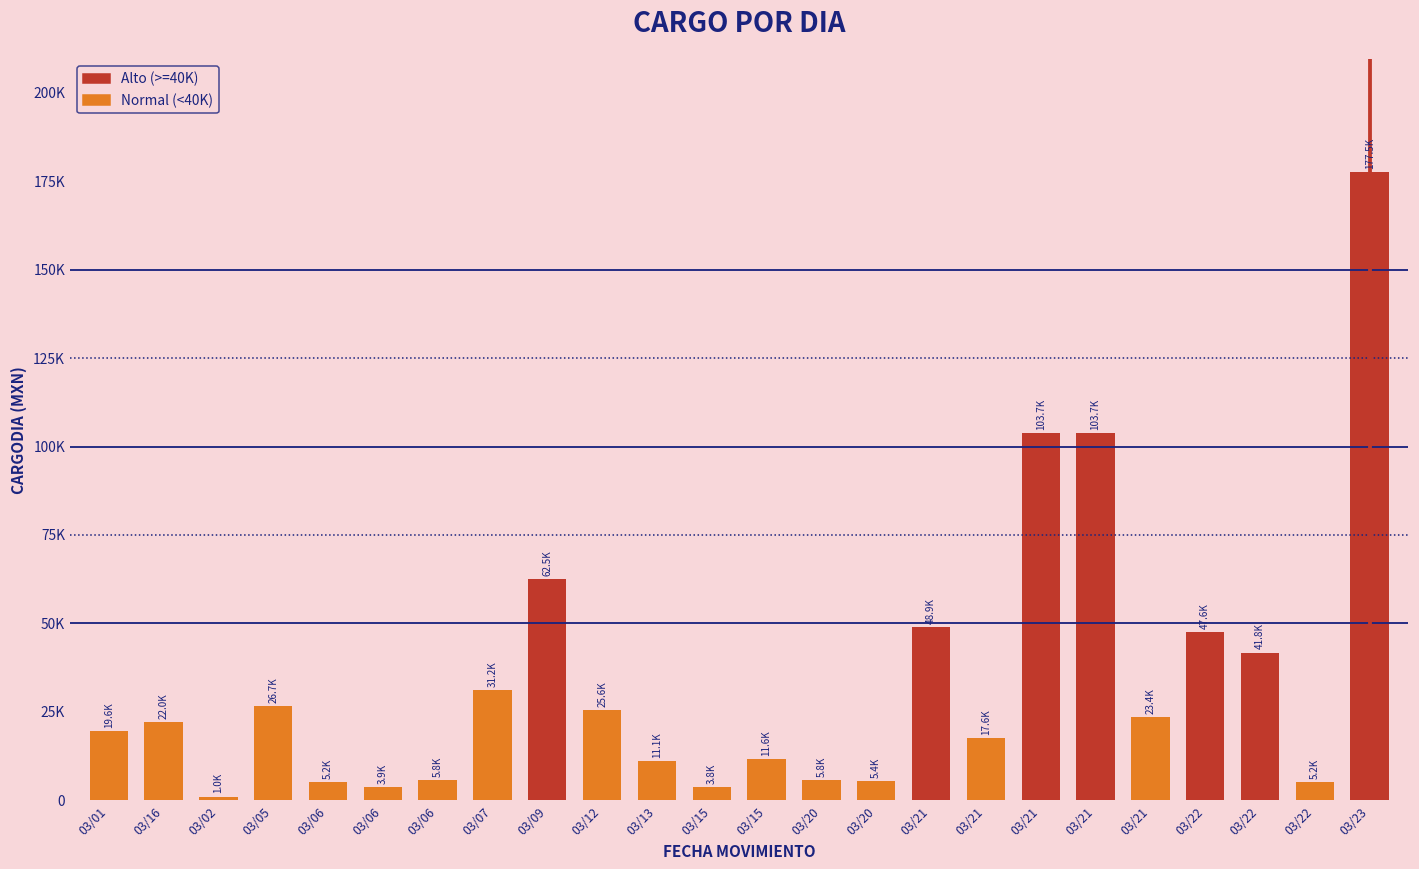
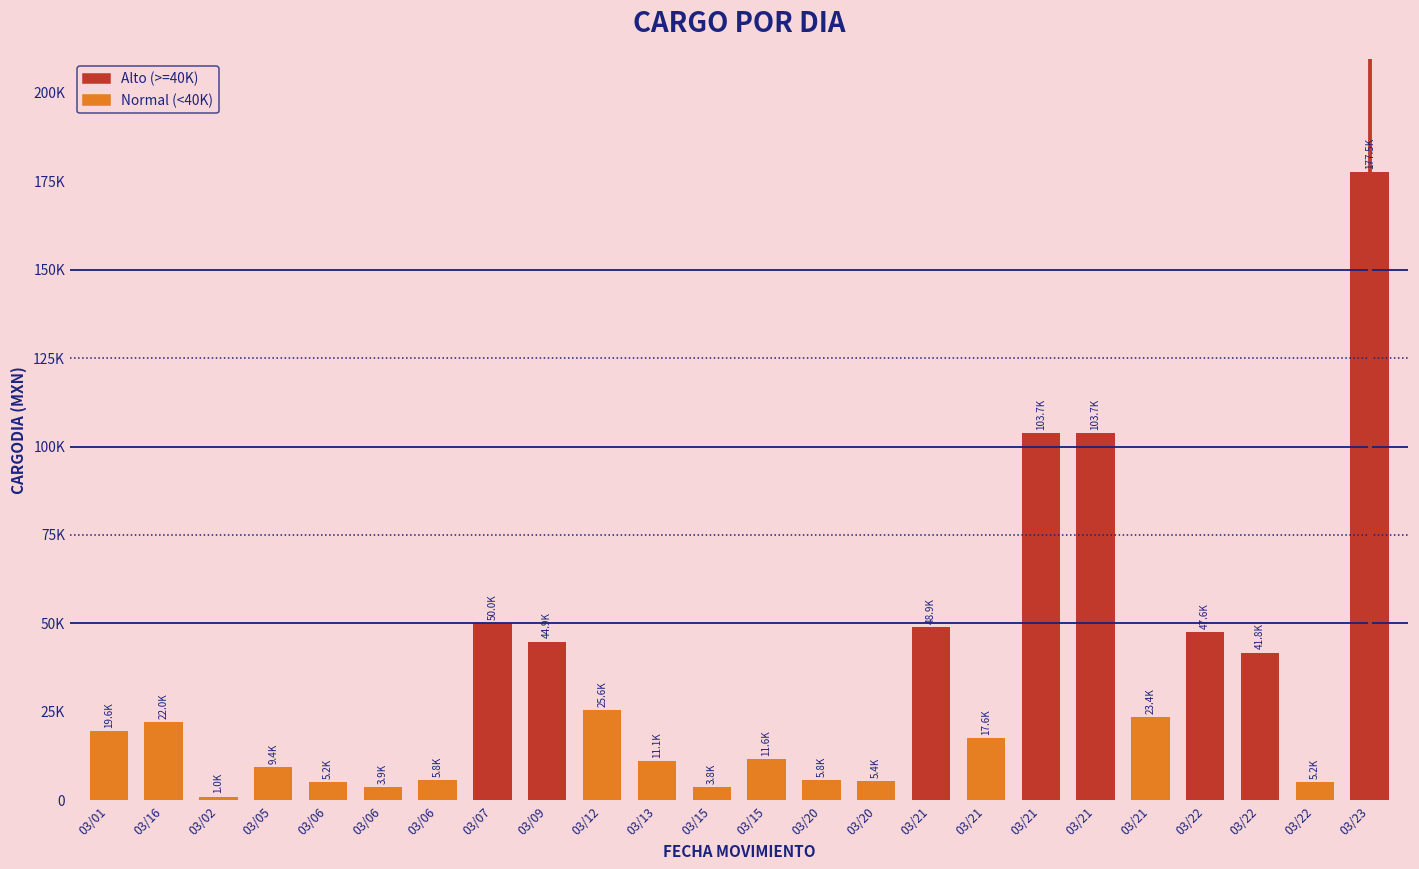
  {
    "03/01": "19.6K",
    "03/16": "22.0K",
    "03/02": "1.0K",
-   "03/05": "26.7K",
-   "03/07": "31.2K",
-   "03/09": "62.5K",
+   "03/05": "9.4K",
+   "03/07": "50.0K",
+   "03/09": "44.9K",
    "03/12": "25.6K",
    "03/13": "11.1K",
    "03/23": "177.5K"
  }
